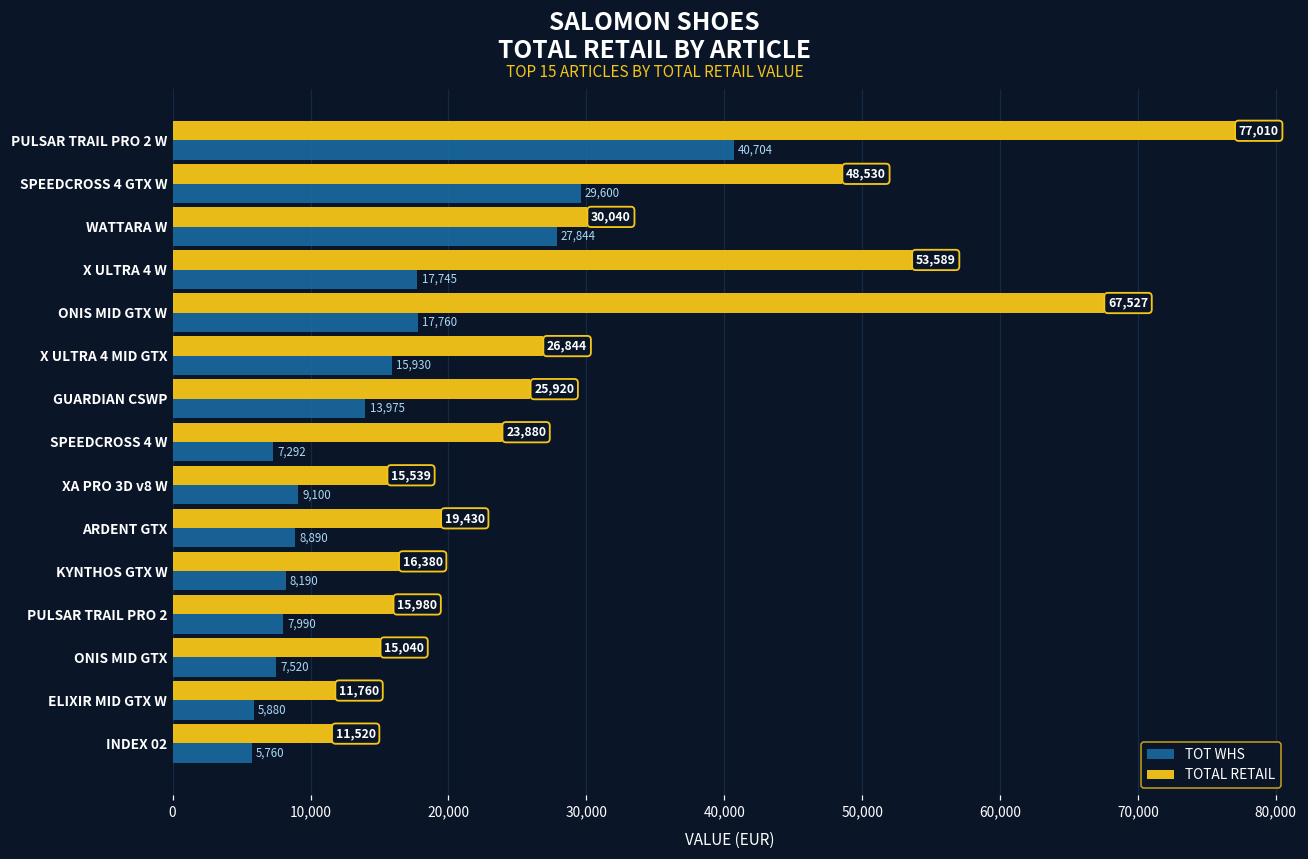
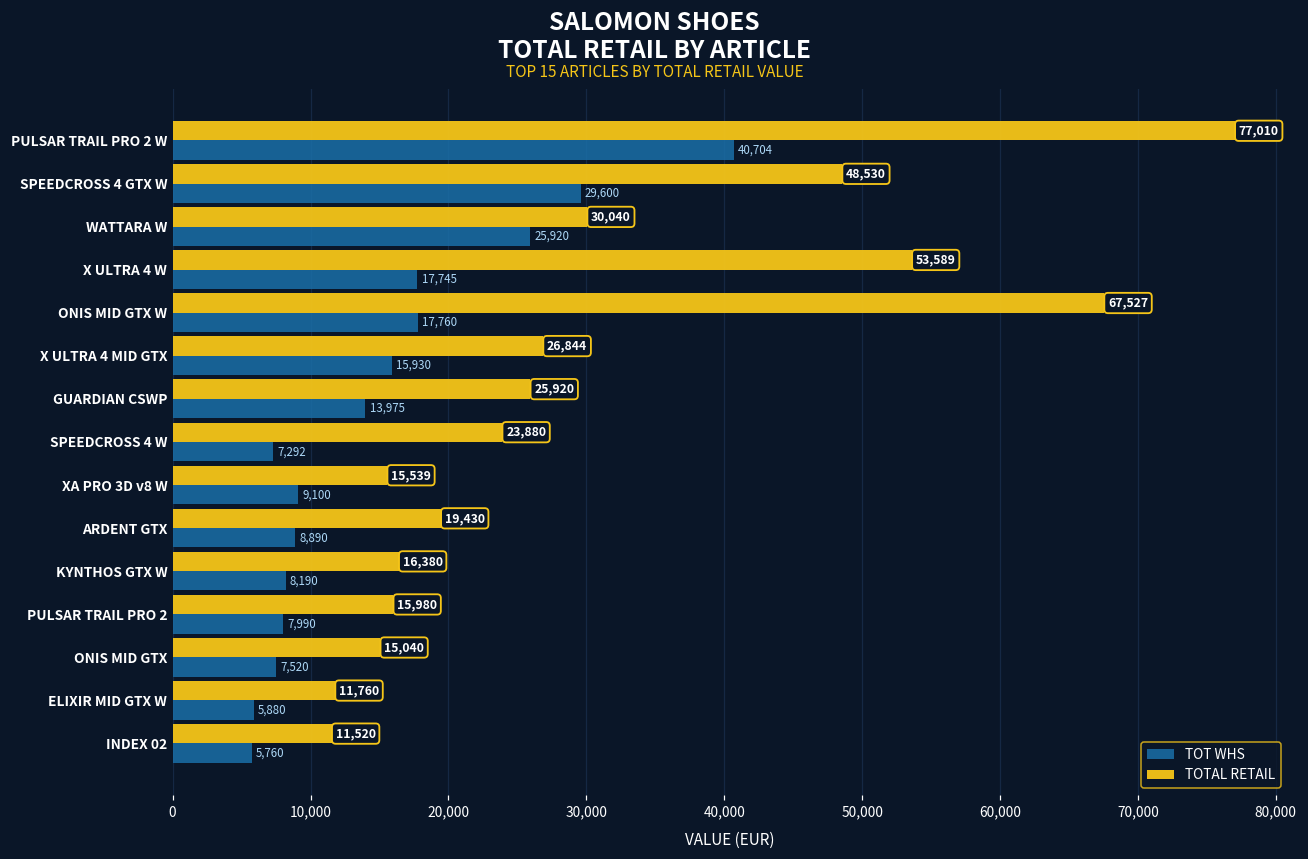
  {
    "TOT WHS": {
      "PULSAR TRAIL PRO 2 W": "40,704",
      "SPEEDCROSS 4 GTX W": "29,600",
-     "WATTARA W": "27,844",
+     "WATTARA W": "25,920",
      "X ULTRA 4 W": "17,745",
      "ONIS MID GTX W": "17,760",
      "X ULTRA 4 MID GTX": "15,930",
      "GUARDIAN CSWP": "13,975",
      "SPEEDCROSS 4 W": "7,292",
      "XA PRO 3D v8 W": "9,100",
      "ARDENT GTX": "8,890",
      "KYNTHOS GTX W": "8,190",
      "PULSAR TRAIL PRO 2": "7,990",
      "ONIS MID GTX": "7,520",
      "ELIXIR MID GTX W": "5,880",
      "INDEX 02": "5,760"
    }
  }
